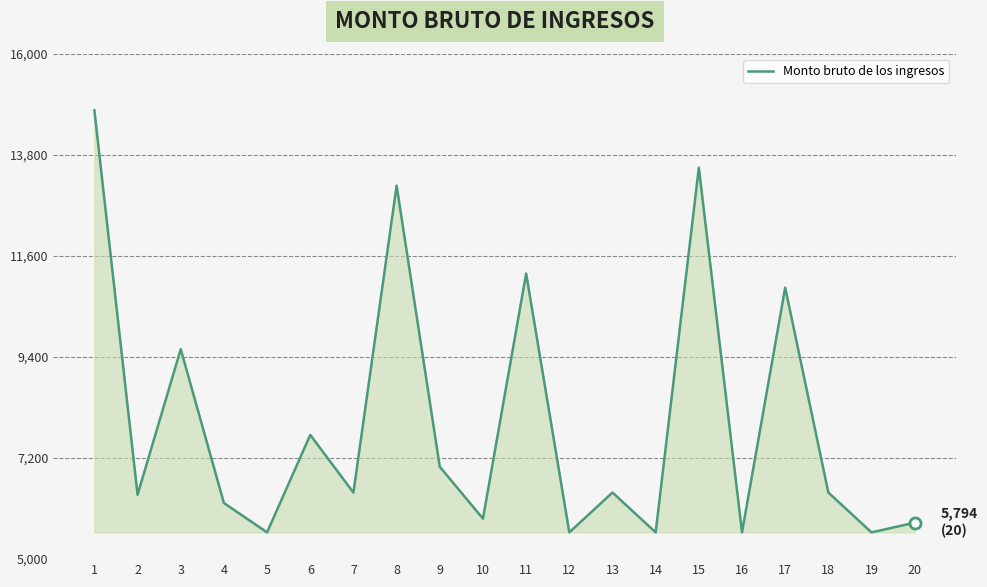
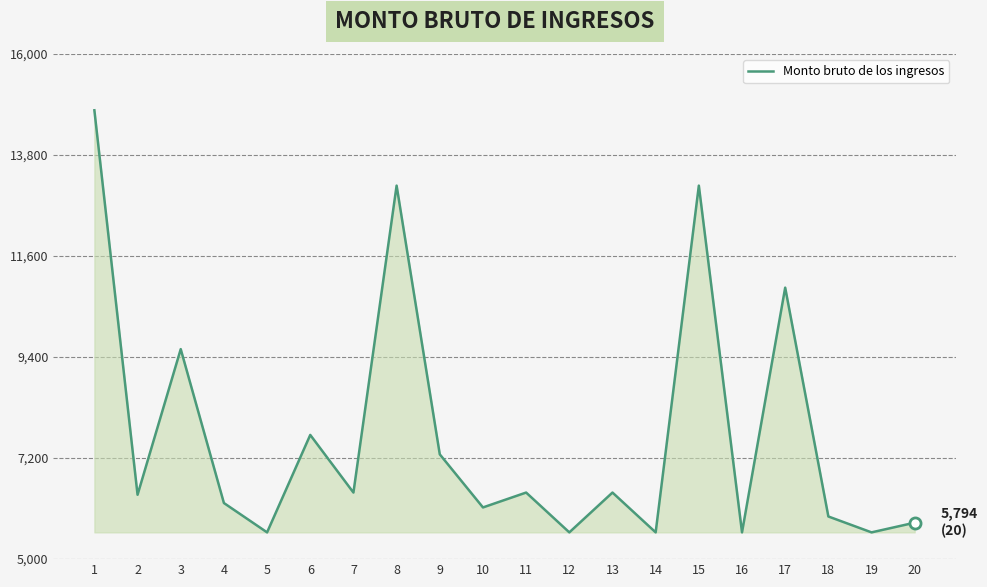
  {
    "Monto bruto de los ingresos": {
      "1": "14,800",
      "2": "6,400",
      "3": "9,600",
      "4": "6,200",
      "5": "5,600",
      "6": "7,700",
      "7": "6,500",
      "8": "13,100",
-     "9": "7,000",
-     "10": "5,900",
-     "11": "11,200",
+     "9": "7,300",
+     "10": "6,100",
+     "11": "6,500",
      "12": "5,600",
      "13": "6,500",
      "14": "5,600",
-     "15": "13,500",
+     "15": "13,100",
      "16": "5,600",
      "17": "10,900",
-     "18": "6,500",
+     "18": "5,900",
      "19": "5,600"
    }
  }
